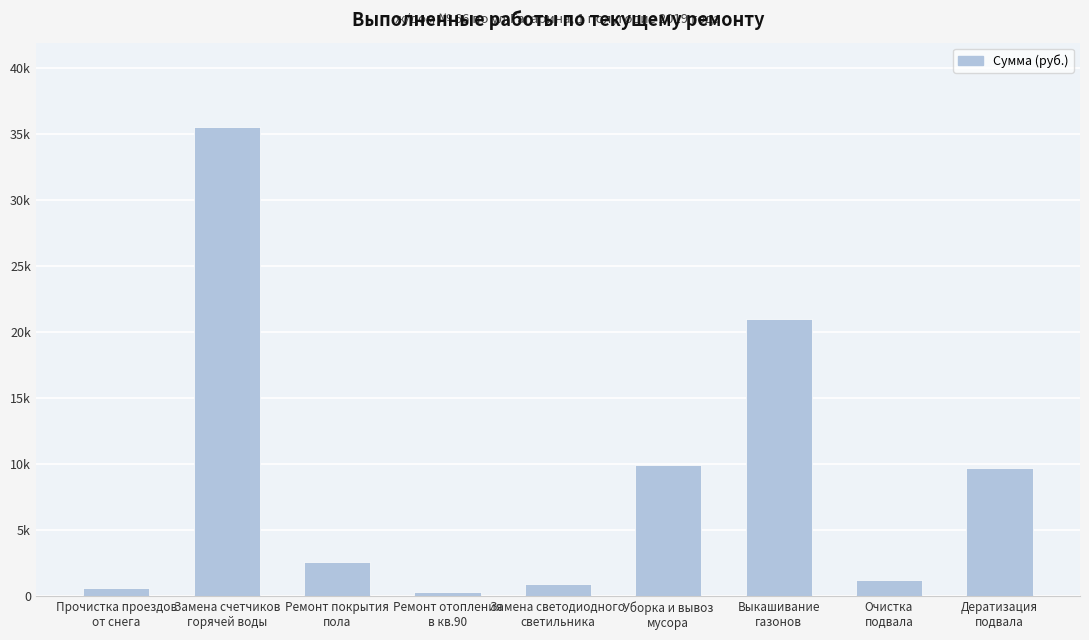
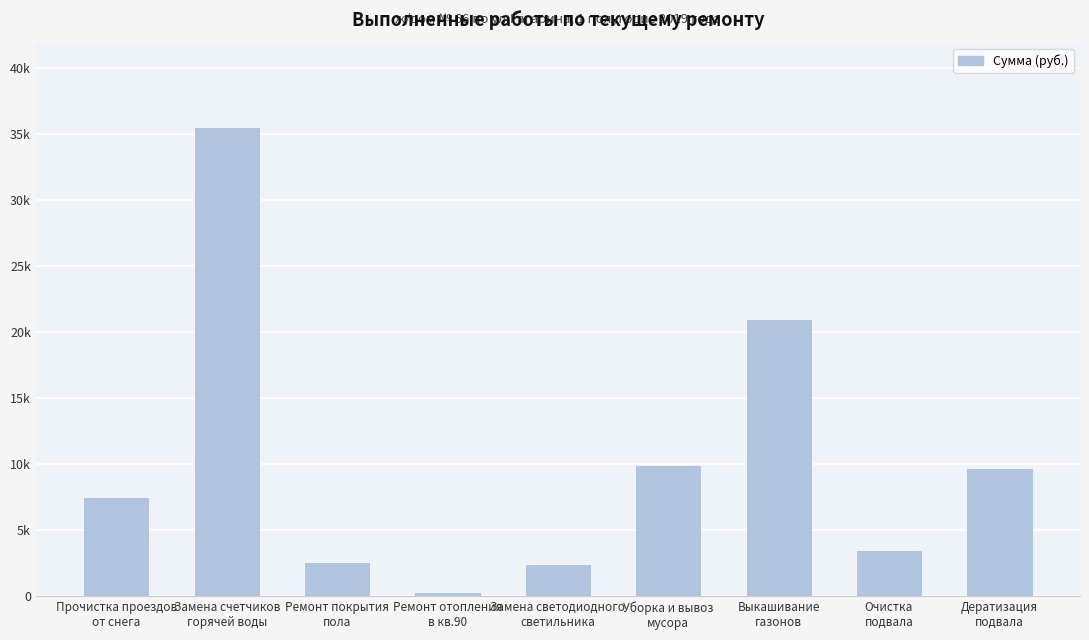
  {
-   "Прочистка проездов от снега": 600,
+   "Прочистка проездов от снега": 7500,
    "Замена счетчиков горячей воды": 35600,
    "Ремонт покрытия пола": 2600,
    "Ремонт отопления в кв.90": 300,
-   "Замена светодиодного светильника": 1000,
+   "Замена светодиодного светильника": 2400,
    "Уборка и вывоз мусора": 10000,
    "Выкашивание газонов": 21000,
-   "Очистка подвала": 1200,
+   "Очистка подвала": 3500,
    "Дератизация подвала": 9800
  }
